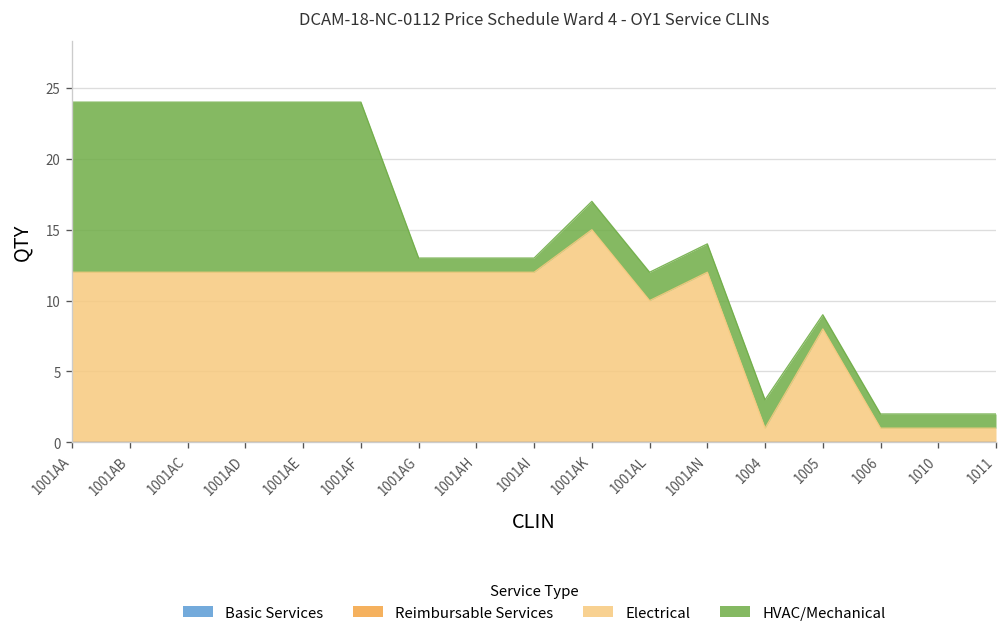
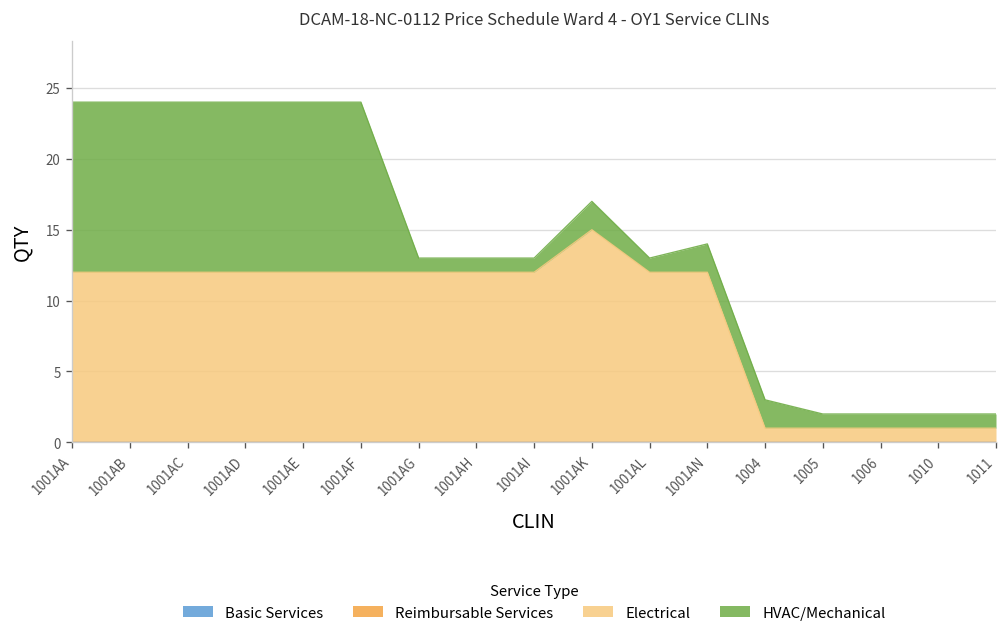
  {
    "Reimbursable Services": {
      "1001AA": 0,
      "1001AB": 0,
      "1001AC": 0,
      "1001AD": 0,
      "1001AE": 0,
      "1001AF": 0,
      "1001AG": 0,
      "1001AH": 0,
      "1001AI": 0,
      "1001AK": 0,
      "1001AL": 0,
      "1001AN": 0,
      "1004": 0,
      "1005": 0,
      "1006": 0,
      "1010": 0,
      "1011": 0
    },
    "Electrical": {
      "1001AA": 12,
      "1001AB": 12,
      "1001AC": 12,
      "1001AD": 12,
      "1001AE": 12,
      "1001AF": 12,
      "1001AG": 12,
      "1001AH": 12,
      "1001AI": 12,
      "1001AK": 15,
-     "1001AL": 10,
+     "1001AL": 12,
      "1001AN": 12,
      "1004": 1,
-     "1005": 8,
+     "1005": 1,
      "1006": 1,
      "1010": 1,
      "1011": 1
    },
    "HVAC/Mechanical": {
      "1001AA": 12,
      "1001AB": 12,
      "1001AC": 12,
      "1001AD": 12,
      "1001AE": 12,
      "1001AF": 12,
      "1001AG": 1,
      "1001AH": 1,
      "1001AI": 1,
      "1001AK": 2,
-     "1001AL": 2,
+     "1001AL": 1,
      "1001AN": 2,
      "1004": 2,
      "1005": 1,
      "1006": 1,
      "1010": 1,
      "1011": 1
    }
  }
